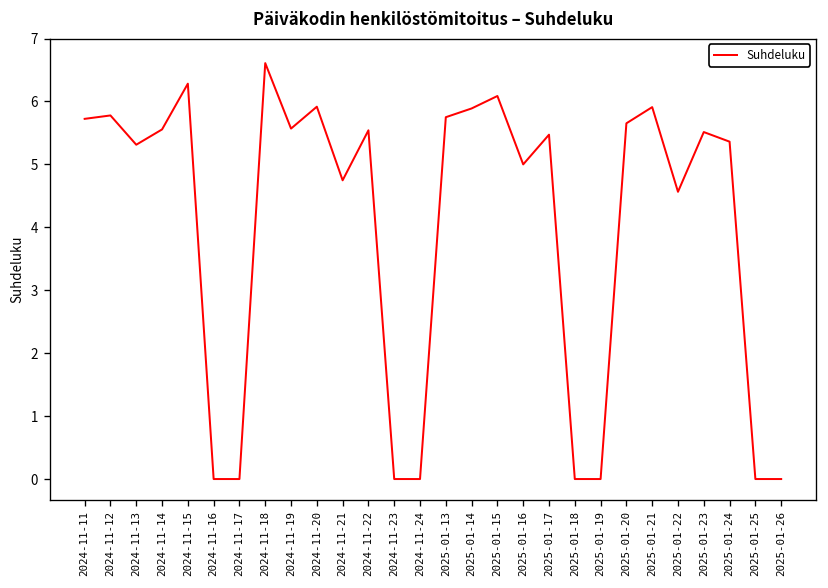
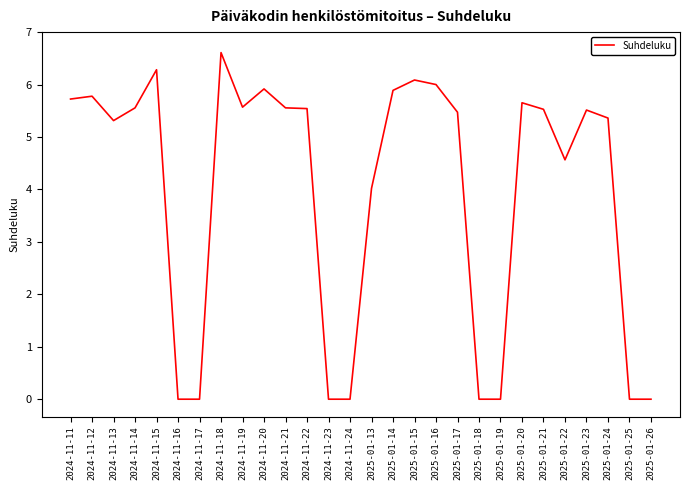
  {
    "2024-11-11": 5.7,
    "2024-11-12": 5.8,
    "2024-11-13": 5.3,
    "2024-11-14": 5.6,
    "2024-11-15": 6.3,
    "2024-11-16": 0.0,
    "2024-11-17": 0.0,
    "2024-11-18": 6.6,
    "2024-11-19": 5.6,
    "2024-11-20": 5.9,
-   "2024-11-21": 4.7,
+   "2024-11-21": 5.6,
    "2024-11-22": 5.5,
    "2024-11-23": 0.0,
    "2024-11-24": 0.0,
-   "2025-01-13": 5.8,
+   "2025-01-13": 4.0,
    "2025-01-14": 5.9,
    "2025-01-15": 6.1,
-   "2025-01-16": 5,
+   "2025-01-16": 6,
    "2025-01-17": 5.5,
    "2025-01-18": 0.0,
    "2025-01-19": 0.0,
    "2025-01-20": 5.7,
-   "2025-01-21": 5.9,
+   "2025-01-21": 5.5,
    "2025-01-22": 4.6,
    "2025-01-23": 5.5,
    "2025-01-24": 5.4,
    "2025-01-25": 0.0,
    "2025-01-26": 0.0
  }
